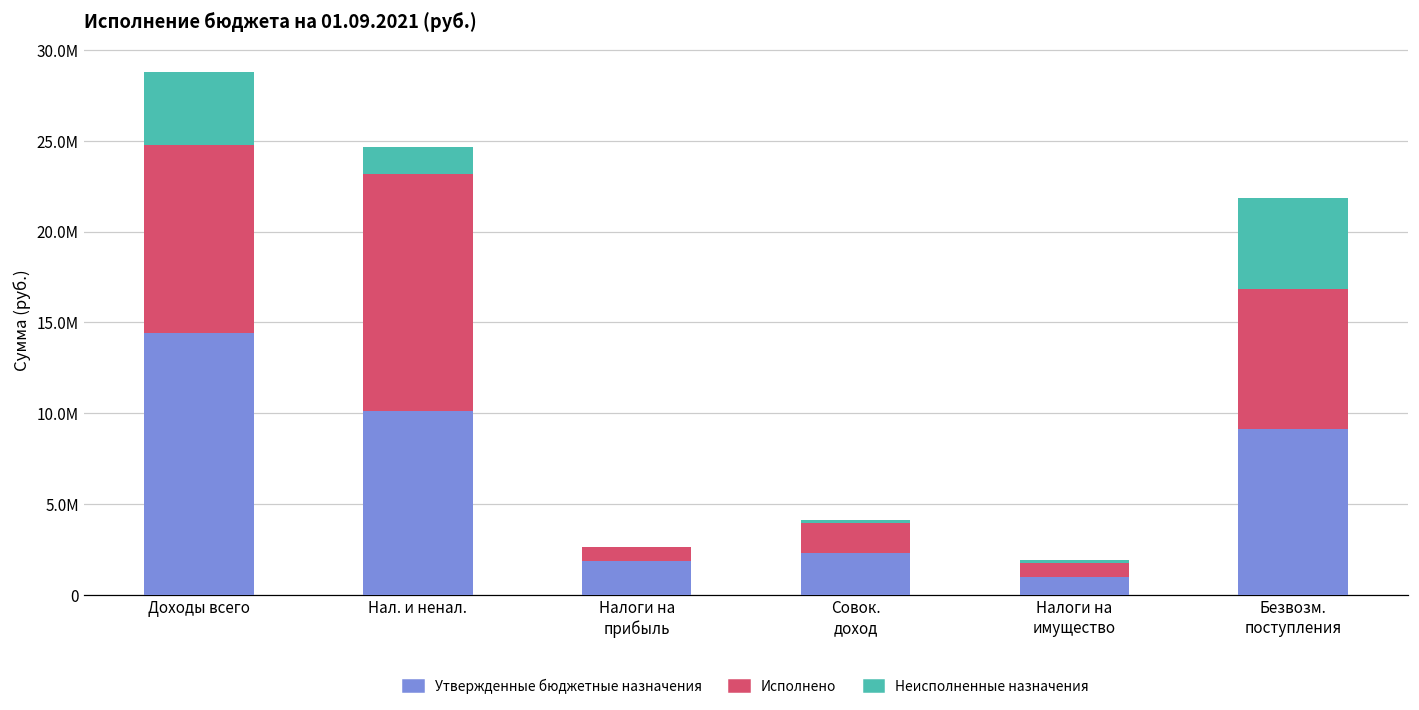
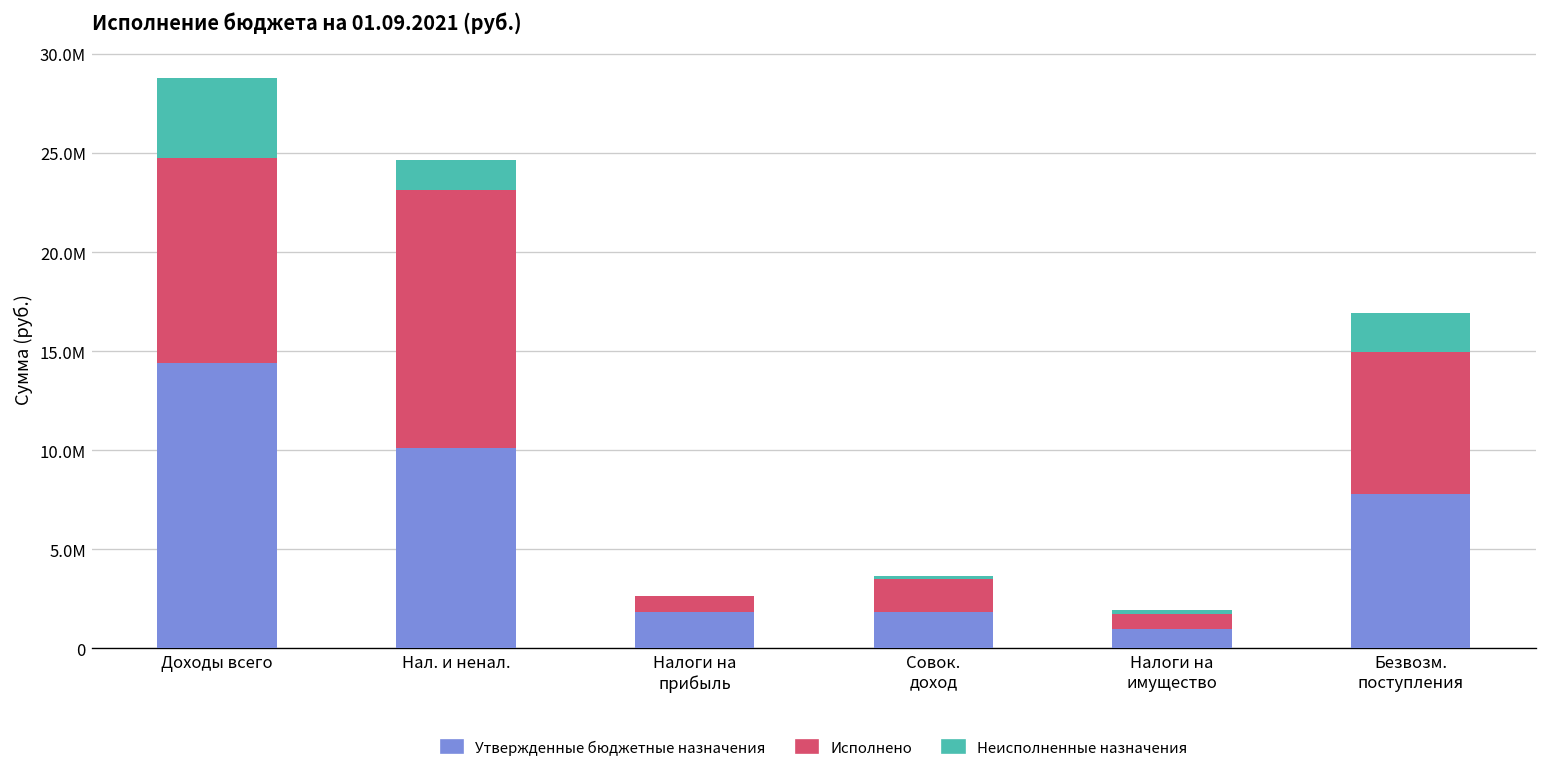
  {
    "Утвержденные бюджетные назначения": {
      "Доходы всего": 14400000,
      "Нал. и ненал.": 10100000,
      "Налоги на прибыль": 1900000,
-     "Совок. доход": 2300000,
+     "Совок. доход": 1800000,
      "Налоги на имущество": 1000000,
-     "Безвозм. поступления": 9100000
+     "Безвозм. поступления": 7800000
    },
    "Исполнено": {
      "Доходы всего": 10400000,
      "Нал. и ненал.": 13000000,
      "Налоги на прибыль": 800000,
      "Совок. доход": 1600000,
      "Налоги на имущество": 800000,
-     "Безвозм. поступления": 7700000
+     "Безвозм. поступления": 7200000
    },
    "Неисполненные назначения": {
      "Доходы всего": 4000000,
      "Нал. и ненал.": 1500000,
      "Налоги на прибыль": 0,
      "Совок. доход": 200000,
      "Налоги на имущество": 200000,
-     "Безвозм. поступления": 5000000
+     "Безвозм. поступления": 2000000
    }
  }
